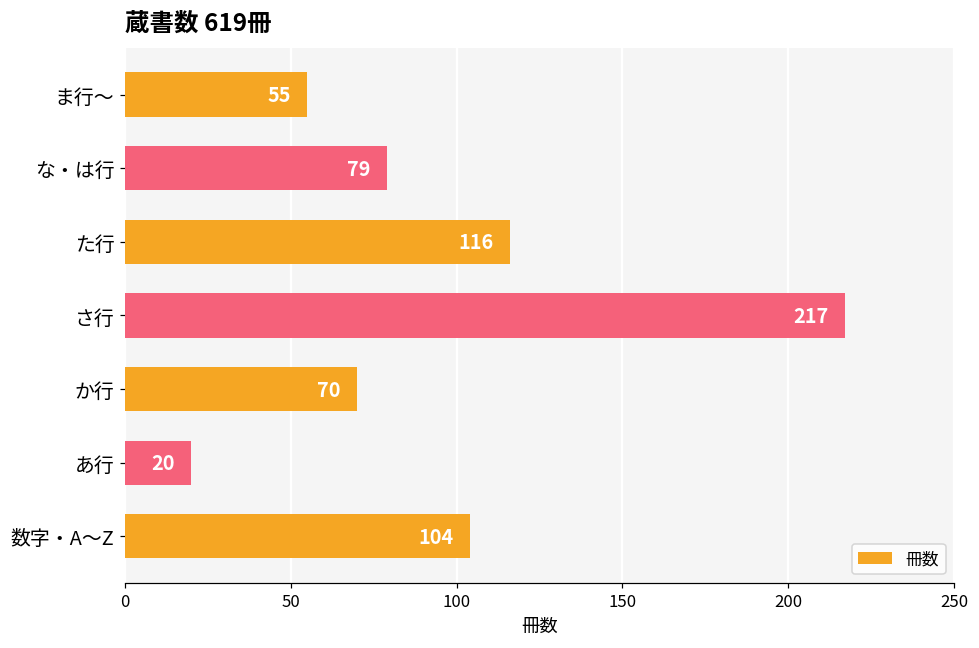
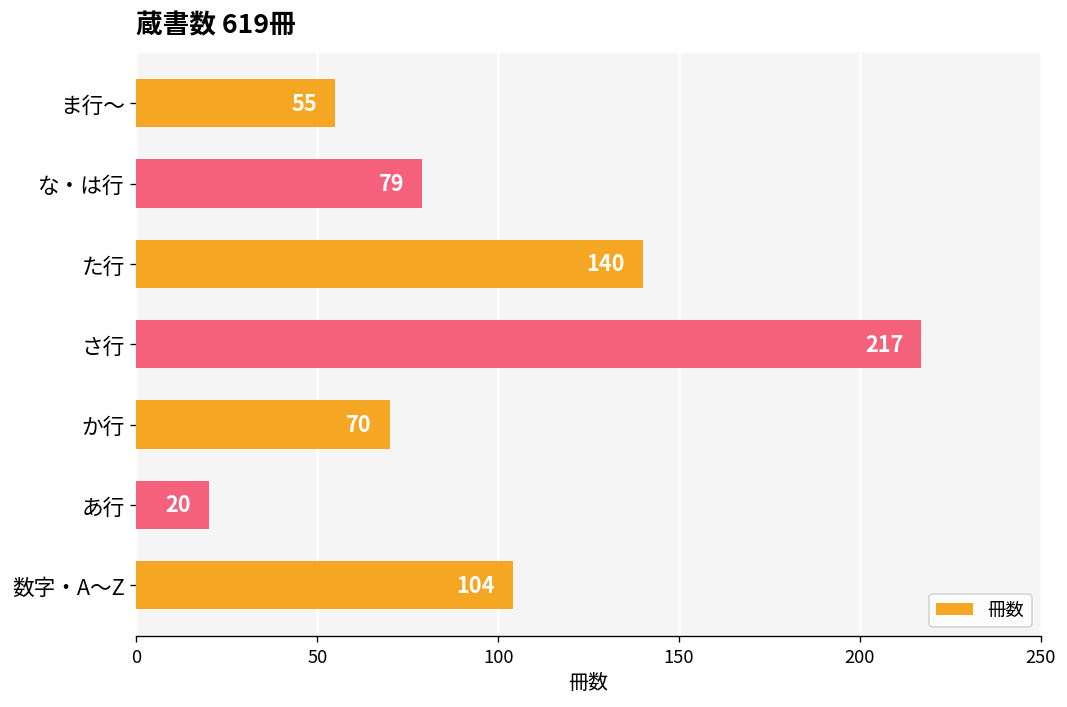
  {
    "ま行～": 55,
    "な・は行": 79,
-   "た行": 116,
+   "た行": 140,
    "さ行": 217,
    "か行": 70,
    "あ行": 20,
    "数字・A～Z": 104
  }
